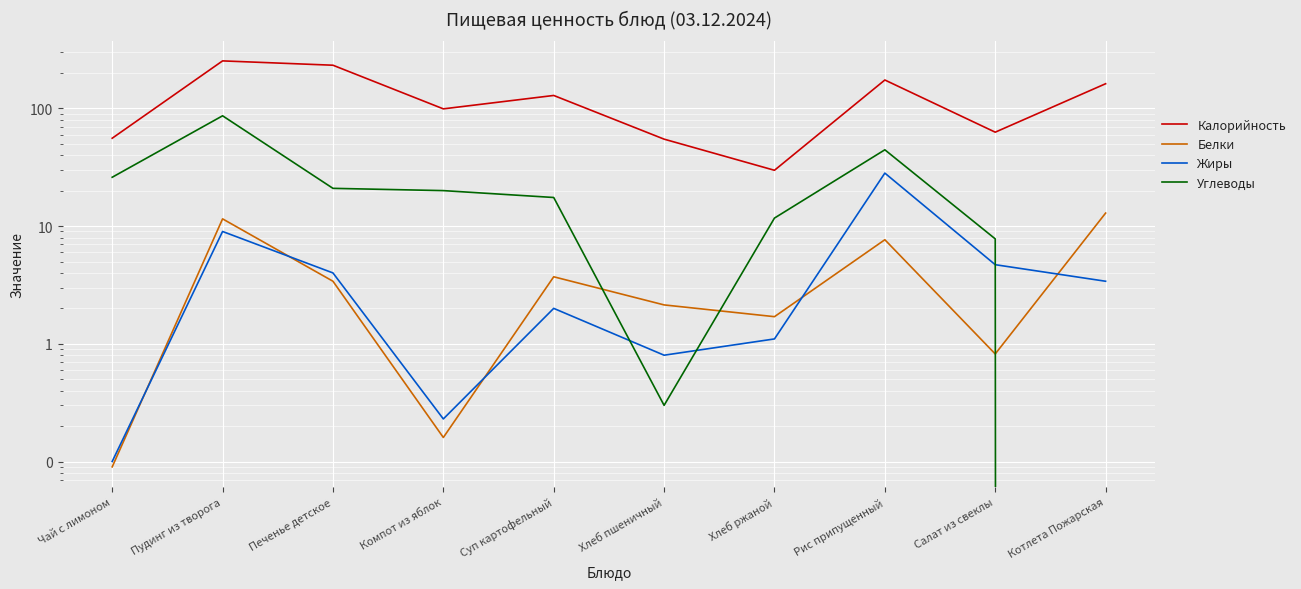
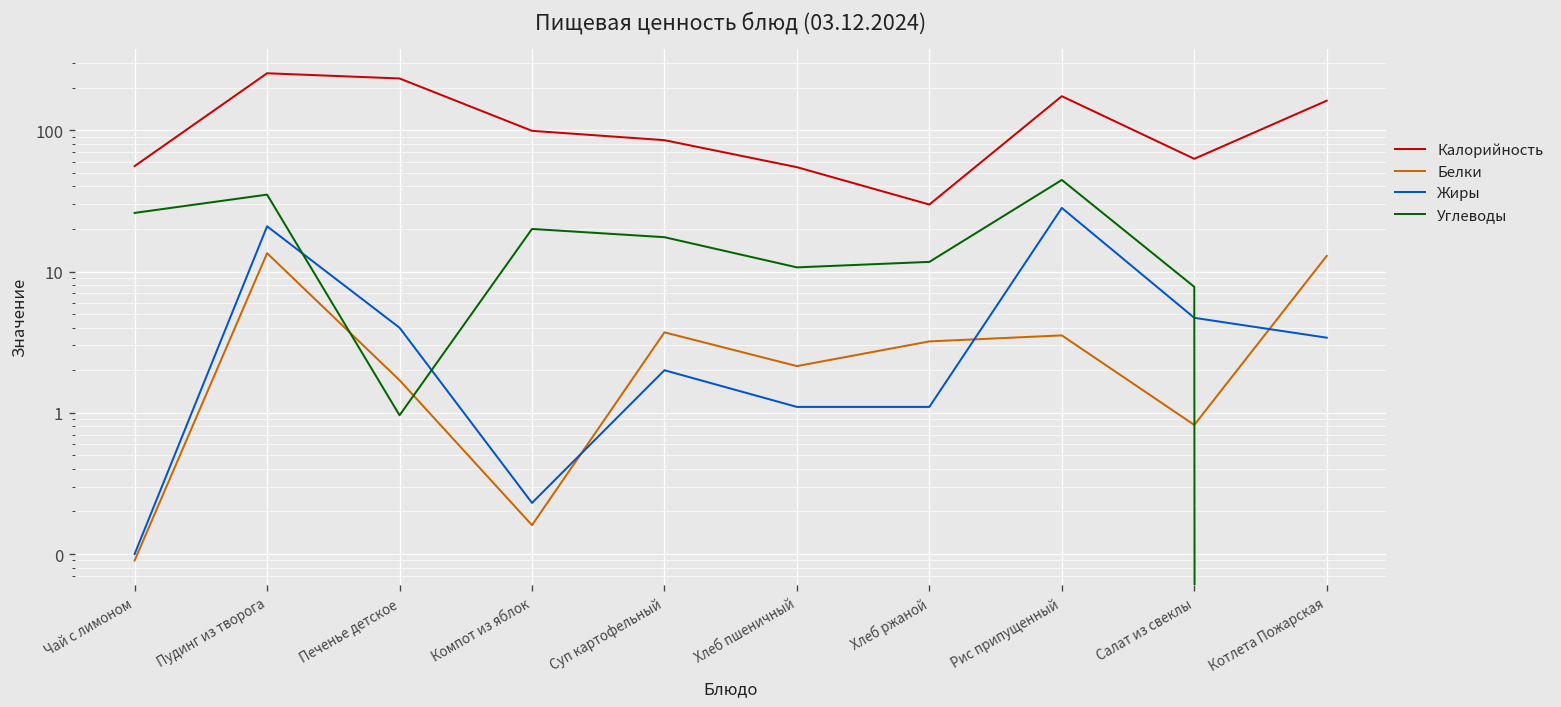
  {
    "Калорийность": {
      "Чай с лимоном": 60,
      "Пудинг из творога": 250,
      "Печенье детское": 230,
      "Компот из яблок": 100,
-     "Суп картофельный": 130,
+     "Суп картофельный": 90,
      "Хлеб пшеничный": 50,
      "Хлеб ржаной": 30,
      "Рис припущенный": 170,
      "Салат из свеклы": 60,
      "Котлета Пожарская": 160
    },
    "Белки": {
      "Чай с лимоном": 0.09,
-     "Пудинг из творога": 12,
-     "Печенье детское": 3.4,
+     "Пудинг из творога": 13,
+     "Печенье детское": 1.7,
      "Компот из яблок": 0.16,
      "Суп картофельный": 3.7,
      "Хлеб пшеничный": 2.1,
-     "Хлеб ржаной": 1.7,
-     "Рис припущенный": 8,
+     "Хлеб ржаной": 3.2,
+     "Рис припущенный": 3.5,
      "Салат из свеклы": 0.8,
      "Котлета Пожарская": 13
    },
    "Жиры": {
      "Чай с лимоном": 0.1,
-     "Пудинг из творога": 9,
+     "Пудинг из творога": 21,
      "Печенье детское": 4.0,
      "Компот из яблок": 0.23,
      "Суп картофельный": 2.0,
-     "Хлеб пшеничный": 0.8,
+     "Хлеб пшеничный": 1.1,
      "Хлеб ржаной": 1.1,
      "Рис припущенный": 28,
      "Салат из свеклы": 4.7,
      "Котлета Пожарская": 3.4
    },
    "Углеводы": {
      "Чай с лимоном": 26,
-     "Пудинг из творога": 90,
-     "Печенье детское": 21,
+     "Пудинг из творога": 35,
+     "Печенье детское": 1.0,
      "Компот из яблок": 20,
      "Суп картофельный": 18,
-     "Хлеб пшеничный": 0.3,
+     "Хлеб пшеничный": 11,
      "Хлеб ржаной": 12,
      "Рис припущенный": 44,
      "Салат из свеклы": 8
    }
  }
